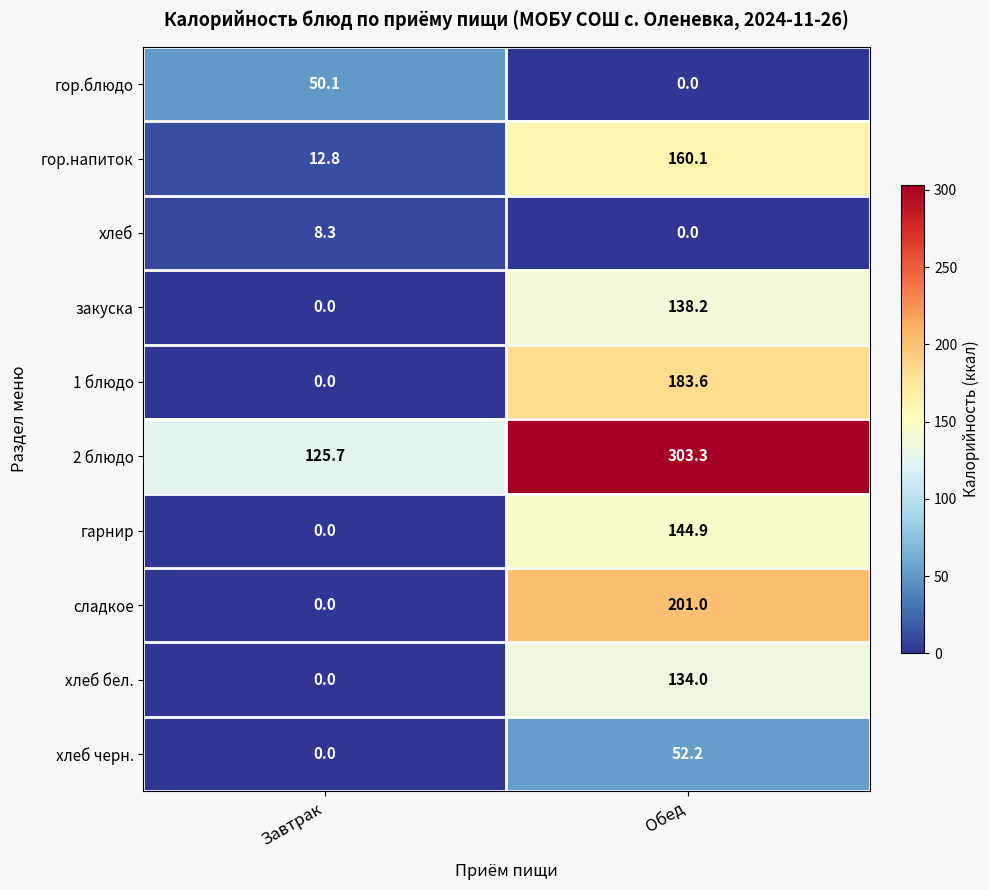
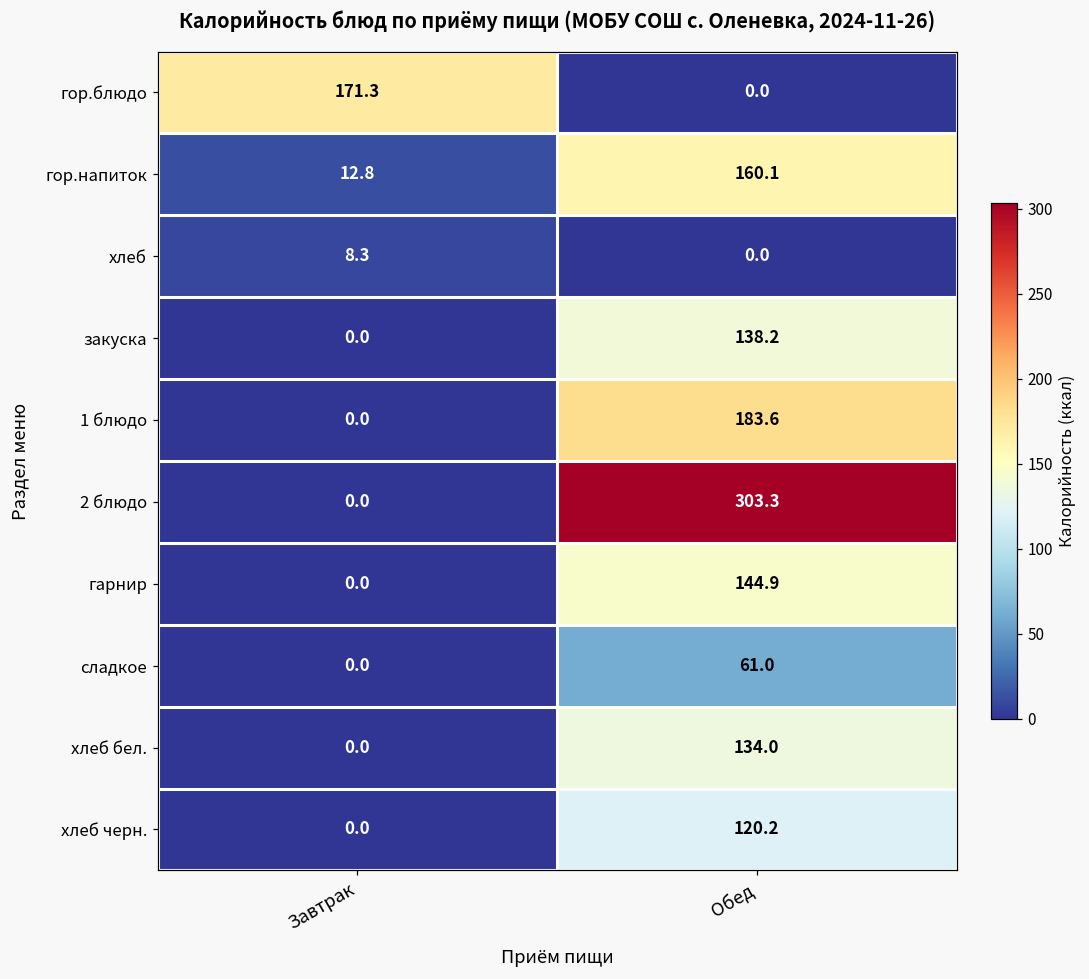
  {
    "гор.блюдо": {
-     "Завтрак": 50.1,
+     "Завтрак": 171.3,
      "Обед": 0.0
    },
    "гор.напиток": {
      "Завтрак": 12.8,
      "Обед": 160.1
    },
    "хлеб": {
      "Завтрак": 8.3,
      "Обед": 0.0
    },
    "закуска": {
      "Завтрак": 0.0,
      "Обед": 138.2
    },
    "1 блюдо": {
      "Завтрак": 0.0,
      "Обед": 183.6
    },
    "2 блюдо": {
-     "Завтрак": 125.7,
+     "Завтрак": 0.0,
      "Обед": 303.3
    },
    "гарнир": {
      "Завтрак": 0.0,
      "Обед": 144.9
    },
    "сладкое": {
      "Завтрак": 0.0,
-     "Обед": 201.0
+     "Обед": 61.0
    },
    "хлеб бел.": {
      "Завтрак": 0.0,
      "Обед": 134.0
    },
    "хлеб черн.": {
      "Завтрак": 0.0,
-     "Обед": 52.2
+     "Обед": 120.2
    }
  }
